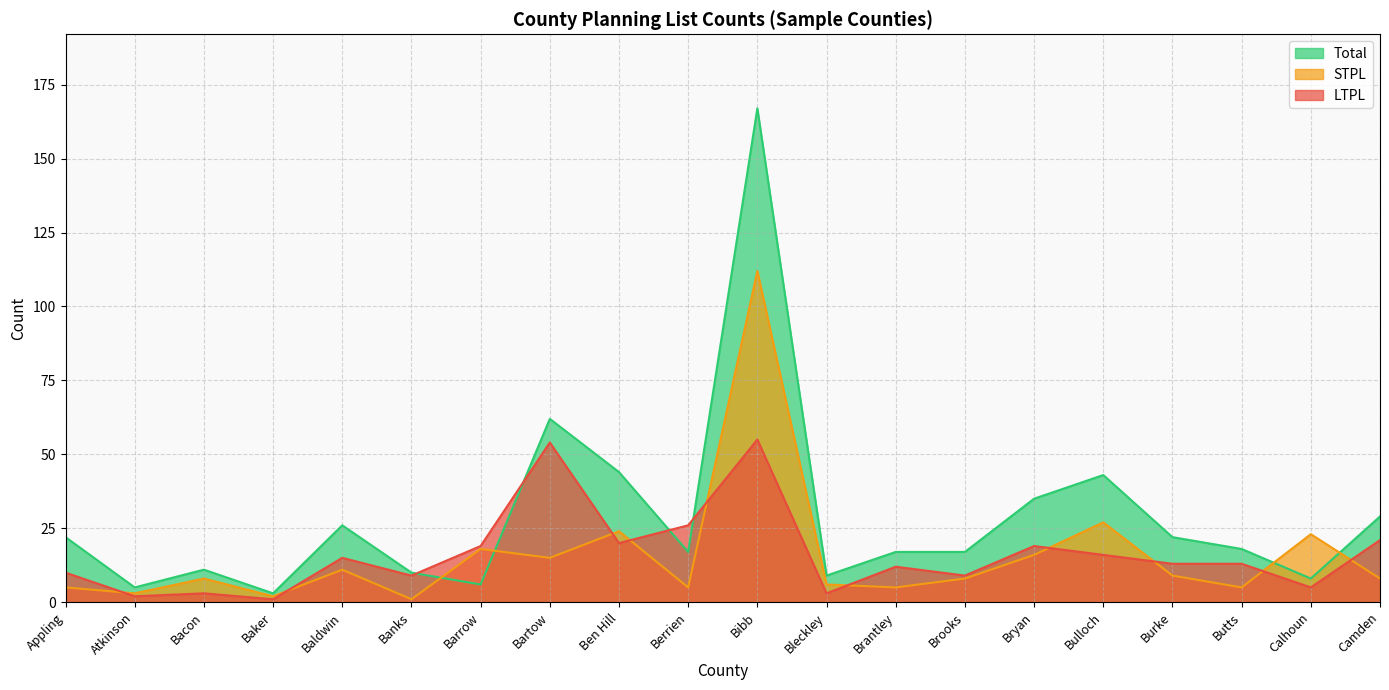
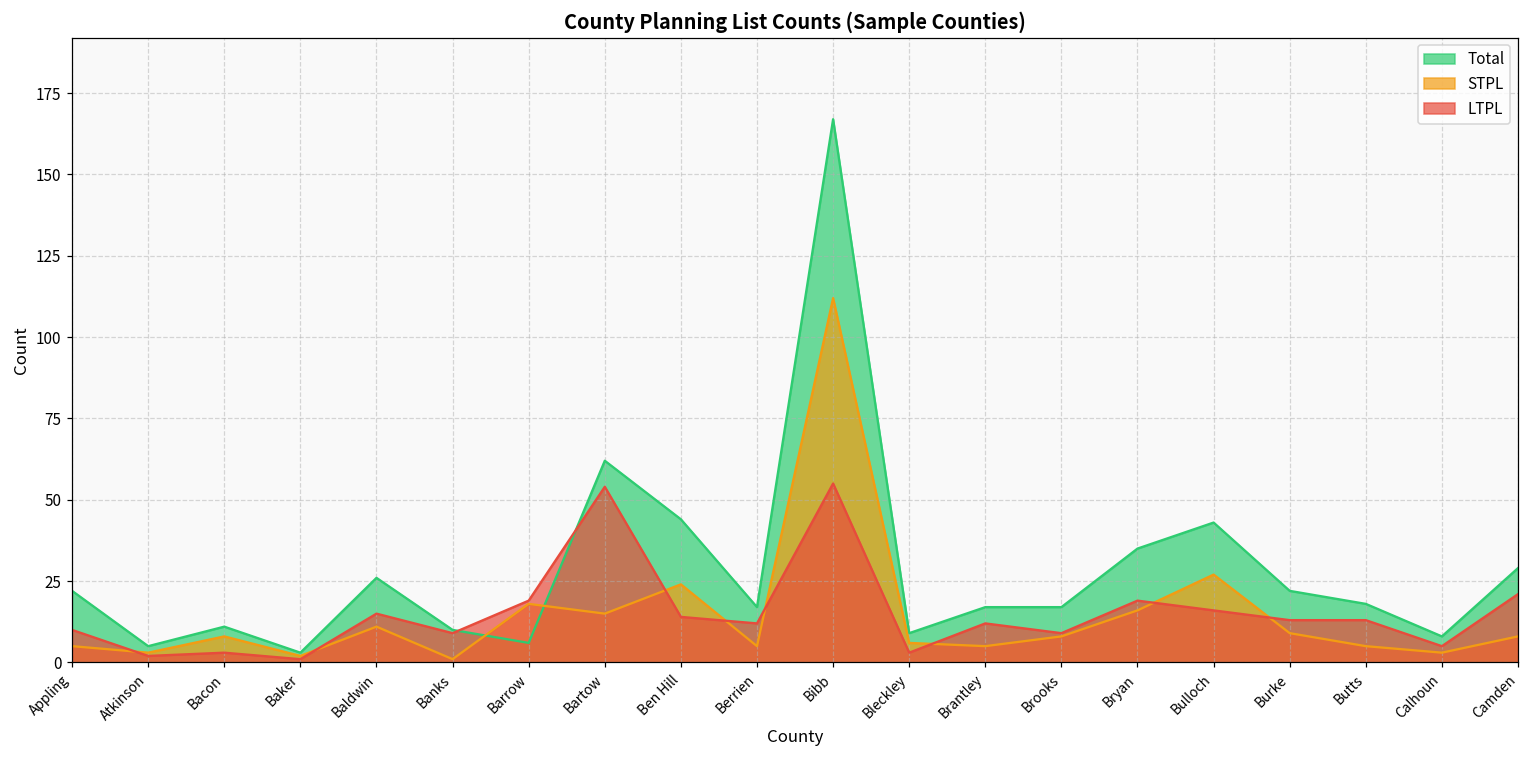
  {
    "Total": {
      "Appling": 22,
      "Atkinson": 5,
      "Bacon": 11,
      "Baker": 3,
      "Baldwin": 26,
      "Banks": 10,
      "Barrow": 6,
      "Bartow": 62,
      "Ben Hill": 44,
      "Berrien": 17,
      "Bibb": 167,
      "Bleckley": 9,
      "Brantley": 17,
      "Brooks": 17,
      "Bryan": 35,
      "Bulloch": 43,
      "Burke": 22,
      "Butts": 18,
      "Calhoun": 8,
      "Camden": 29
    },
    "STPL": {
      "Appling": 5,
      "Atkinson": 3,
      "Bacon": 8,
      "Baker": 2,
      "Baldwin": 11,
      "Banks": 1,
      "Barrow": 18,
      "Bartow": 15,
      "Ben Hill": 24,
      "Berrien": 5,
      "Bibb": 112,
      "Bleckley": 6,
      "Brantley": 5,
      "Brooks": 8,
      "Bryan": 16,
      "Bulloch": 27,
      "Burke": 9,
      "Butts": 5,
-     "Calhoun": 23,
+     "Calhoun": 3,
      "Camden": 8
    },
    "LTPL": {
      "Appling": 10,
      "Atkinson": 2,
      "Bacon": 3,
      "Baker": 1,
      "Baldwin": 15,
      "Banks": 9,
      "Barrow": 19,
      "Bartow": 54,
-     "Ben Hill": 20,
-     "Berrien": 26,
+     "Ben Hill": 14,
+     "Berrien": 12,
      "Bibb": 55,
      "Bleckley": 3,
      "Brantley": 12,
      "Brooks": 9,
      "Bryan": 19,
      "Bulloch": 16,
      "Burke": 13,
      "Butts": 13,
      "Calhoun": 5,
      "Camden": 21
    }
  }
